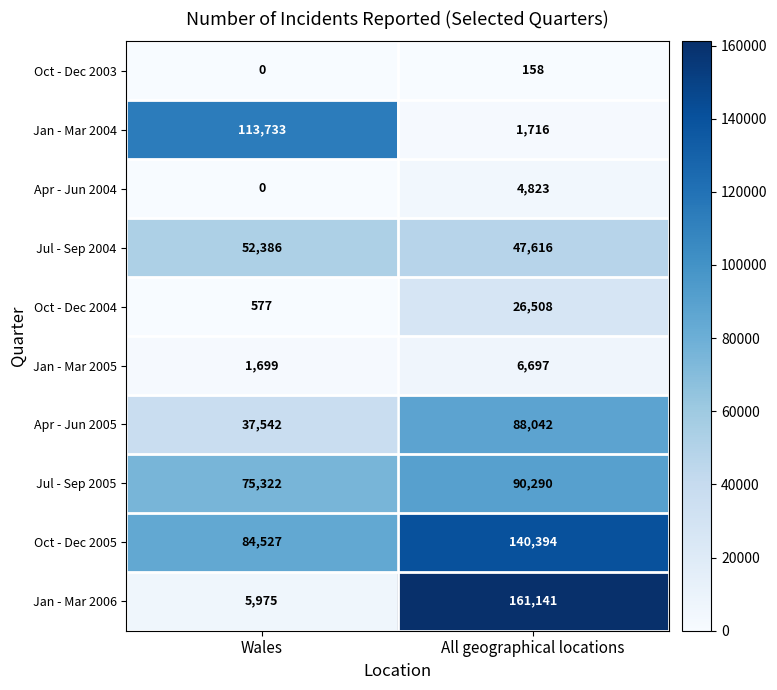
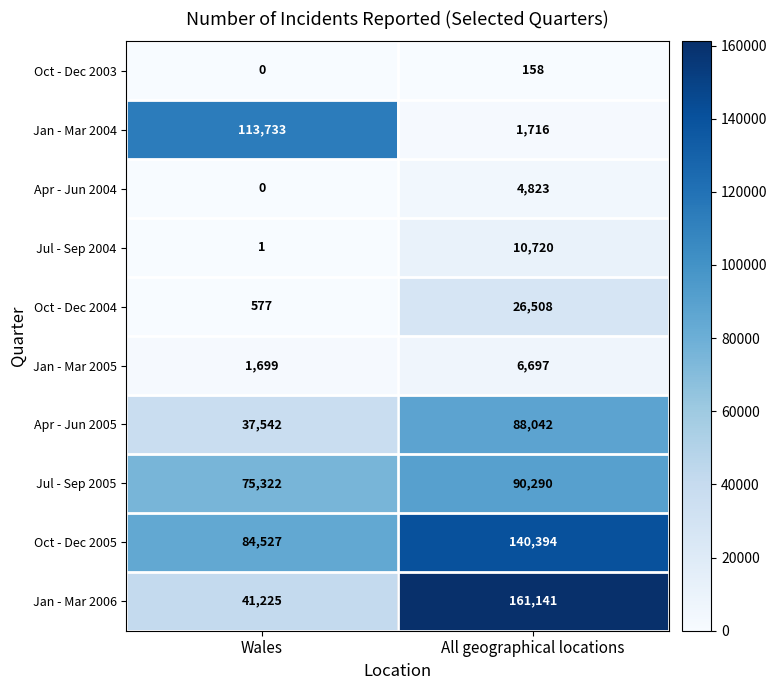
  {
    "Oct - Dec 2003": {
      "Wales": "0",
      "All geographical locations": "158"
    },
    "Jan - Mar 2004": {
      "Wales": "113,733",
      "All geographical locations": "1,716"
    },
    "Apr - Jun 2004": {
      "Wales": "0",
      "All geographical locations": "4,823"
    },
    "Jul - Sep 2004": {
-     "Wales": "52,386",
-     "All geographical locations": "47,616"
+     "Wales": "1",
+     "All geographical locations": "10,720"
    },
    "Oct - Dec 2004": {
      "Wales": "577",
      "All geographical locations": "26,508"
    },
    "Jan - Mar 2005": {
      "Wales": "1,699",
      "All geographical locations": "6,697"
    },
    "Apr - Jun 2005": {
      "Wales": "37,542",
      "All geographical locations": "88,042"
    },
    "Jul - Sep 2005": {
      "Wales": "75,322",
      "All geographical locations": "90,290"
    },
    "Oct - Dec 2005": {
      "Wales": "84,527",
      "All geographical locations": "140,394"
    },
    "Jan - Mar 2006": {
-     "Wales": "5,975",
+     "Wales": "41,225",
      "All geographical locations": "161,141"
    }
  }
